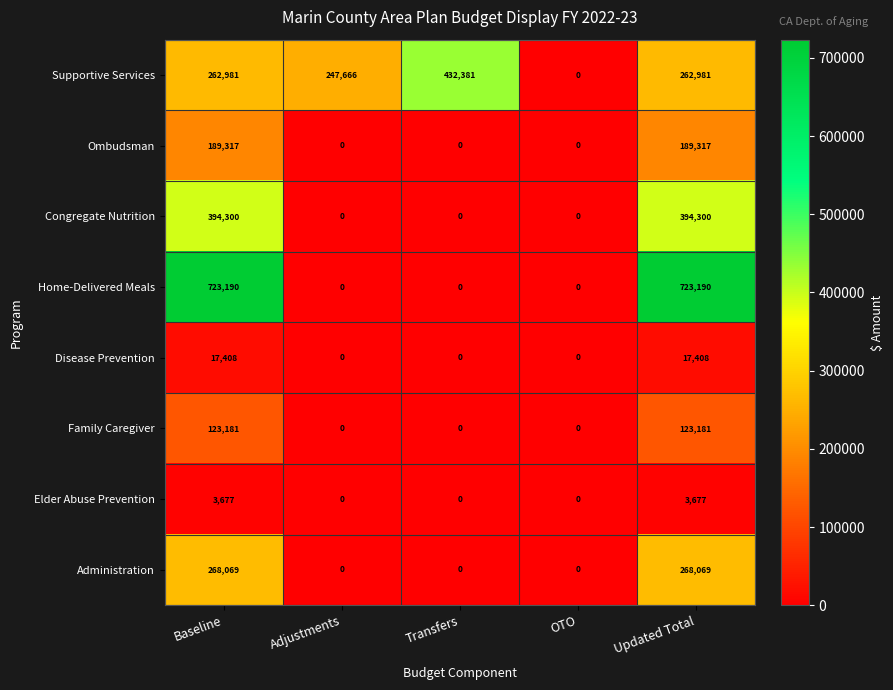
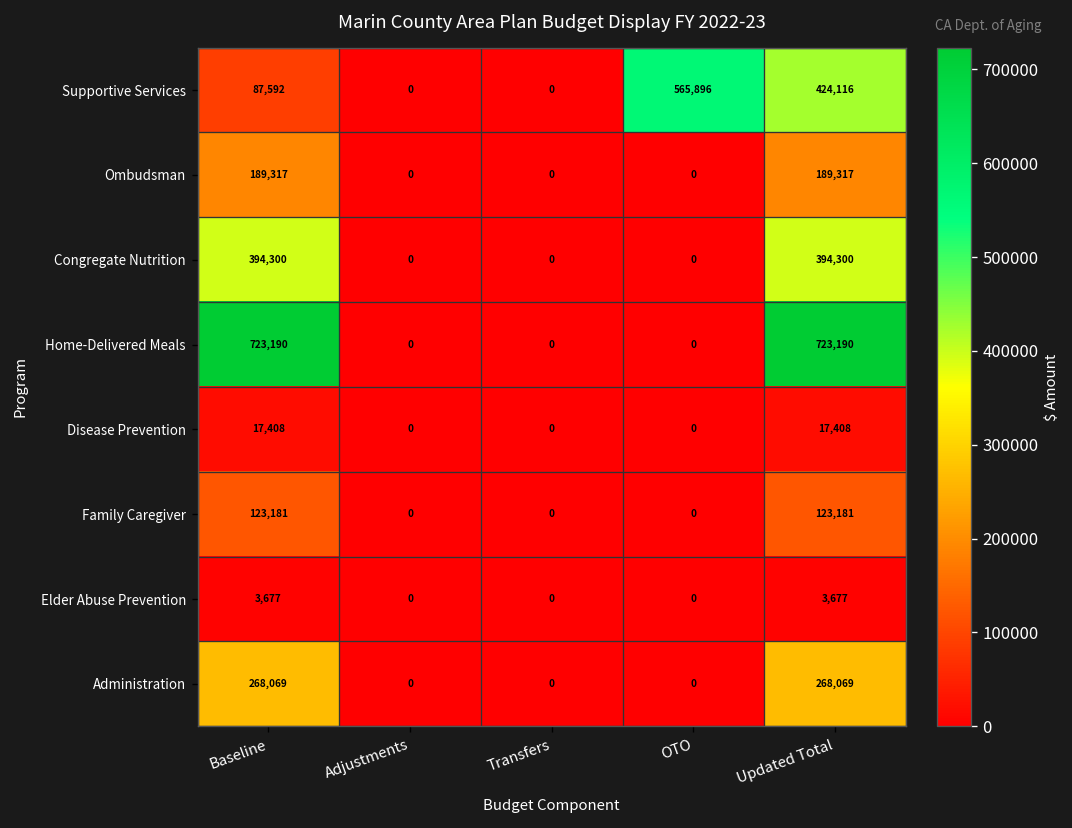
  {
    "Supportive Services": {
-     "Baseline": "262,981",
-     "Adjustments": "247,666",
-     "Transfers": "432,381",
-     "OTO": "0",
-     "Updated Total": "262,981"
+     "Baseline": "87,592",
+     "Adjustments": "0",
+     "Transfers": "0",
+     "OTO": "565,896",
+     "Updated Total": "424,116"
    },
    "Ombudsman": {
      "Baseline": "189,317",
      "Adjustments": "0",
      "Transfers": "0",
      "OTO": "0",
      "Updated Total": "189,317"
    },
    "Congregate Nutrition": {
      "Baseline": "394,300",
      "Adjustments": "0",
      "Transfers": "0",
      "OTO": "0",
      "Updated Total": "394,300"
    },
    "Home-Delivered Meals": {
      "Baseline": "723,190",
      "Adjustments": "0",
      "Transfers": "0",
      "OTO": "0",
      "Updated Total": "723,190"
    },
    "Disease Prevention": {
      "Baseline": "17,408",
      "Adjustments": "0",
      "Transfers": "0",
      "OTO": "0",
      "Updated Total": "17,408"
    },
    "Family Caregiver": {
      "Baseline": "123,181",
      "Adjustments": "0",
      "Transfers": "0",
      "OTO": "0",
      "Updated Total": "123,181"
    },
    "Elder Abuse Prevention": {
      "Baseline": "3,677",
      "Adjustments": "0",
      "Transfers": "0",
      "OTO": "0",
      "Updated Total": "3,677"
    },
    "Administration": {
      "Baseline": "268,069",
      "Adjustments": "0",
      "Transfers": "0",
      "OTO": "0",
      "Updated Total": "268,069"
    }
  }
